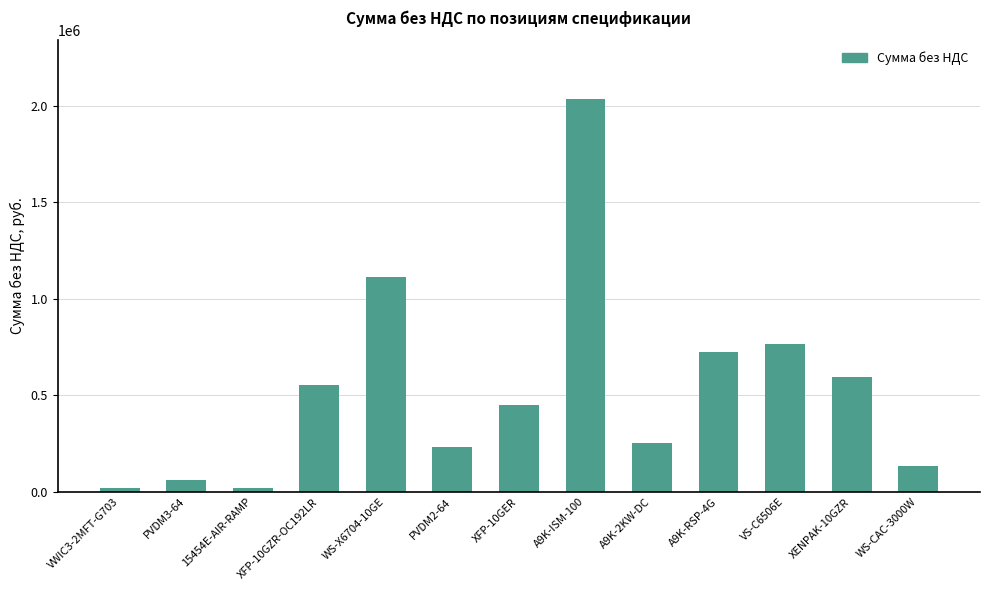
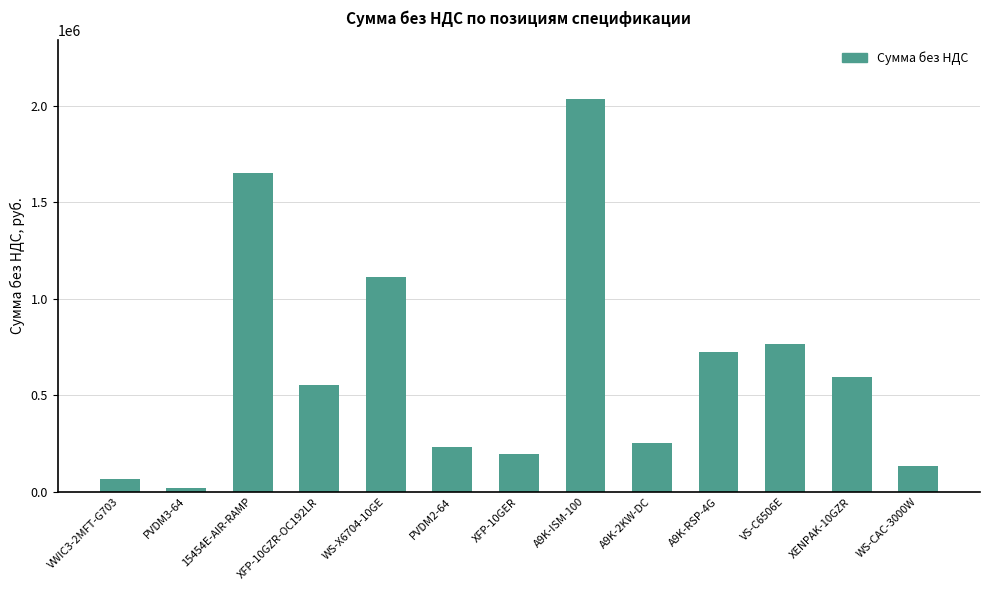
  {
-   "VWIC3-2MFT-G703": 20000,
-   "PVDM3-64": 60000,
-   "15454E-AIR-RAMP": 20000,
+   "VWIC3-2MFT-G703": 60000,
+   "PVDM3-64": 20000,
+   "15454E-AIR-RAMP": 1650000,
    "XFP-10GZR-OC192LR": 550000,
    "WS-X6704-10GE": 1110000,
    "PVDM2-64": 230000,
-   "XFP-10GER": 450000,
+   "XFP-10GER": 200000,
    "A9K-ISM-100": 2040000,
    "A9K-2KW-DC": 250000,
    "A9K-RSP-4G": 720000,
    "VS-C6506E": 770000,
    "XENPAK-10GZR": 590000,
    "WS-CAC-3000W": 140000
  }
